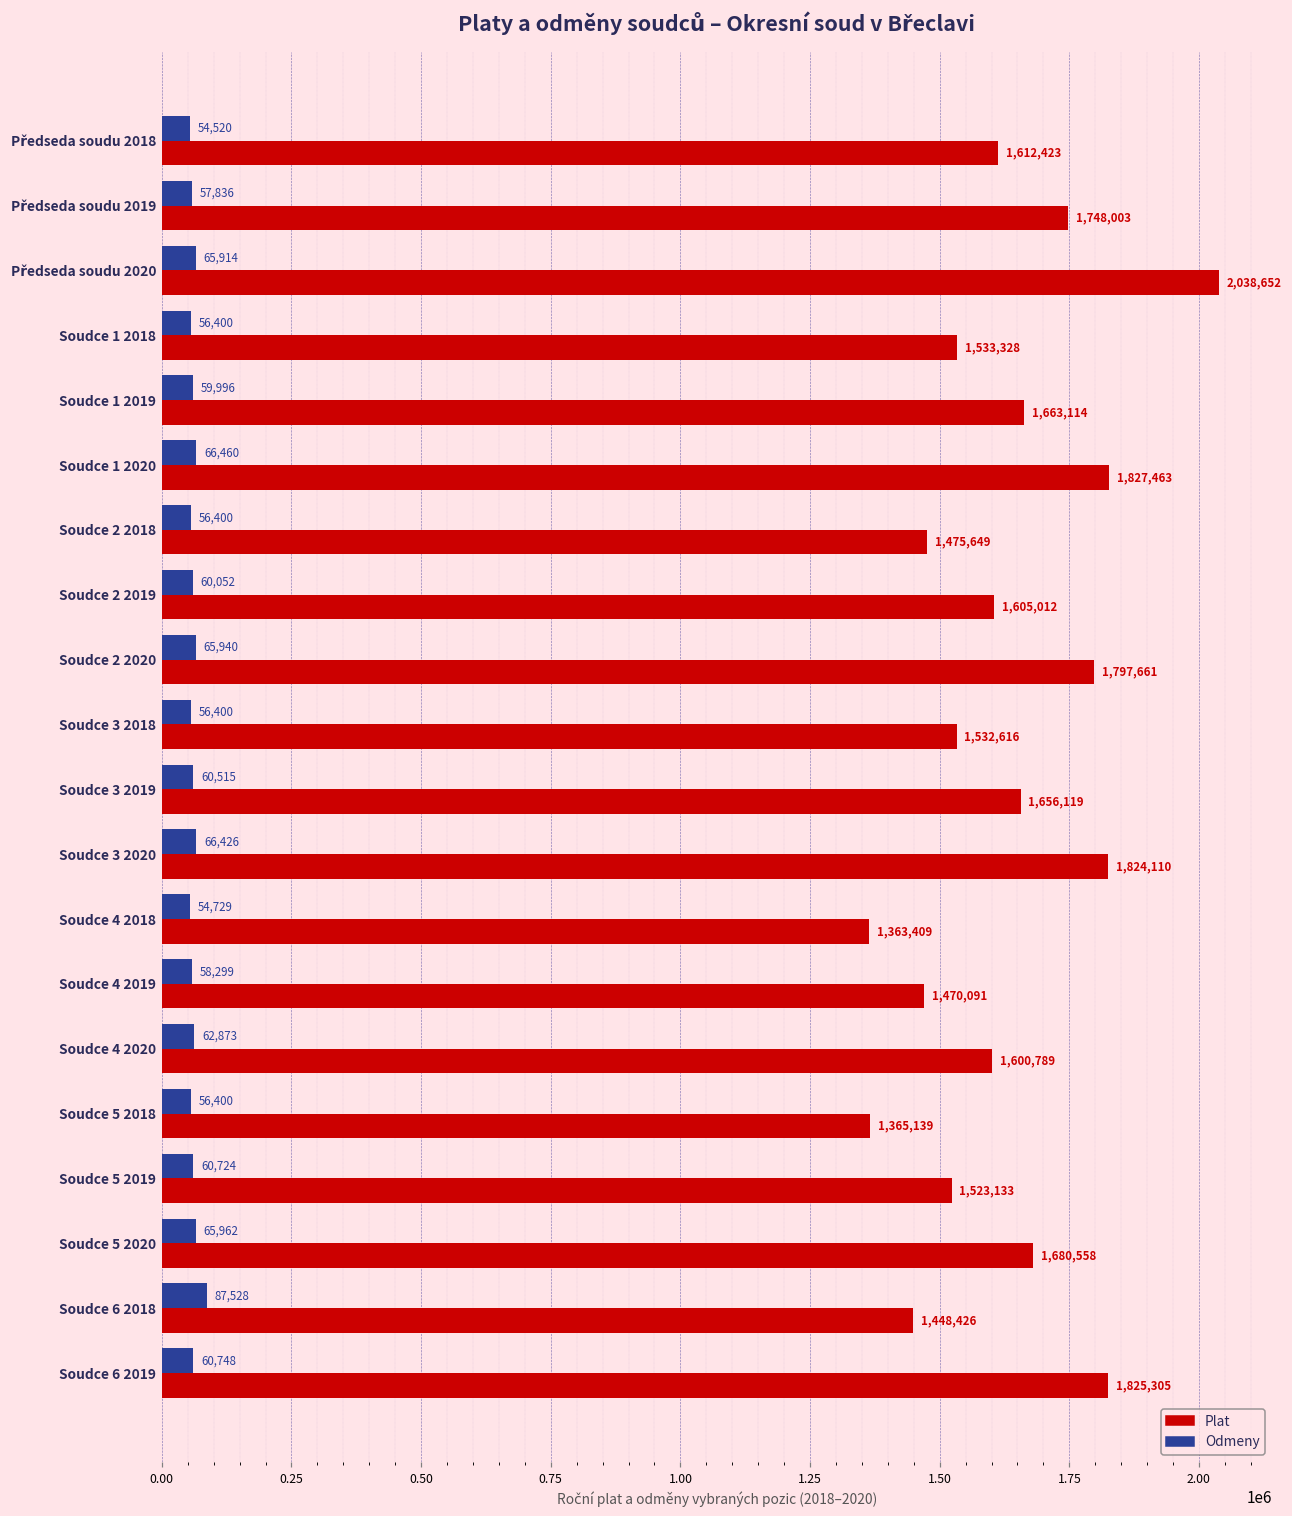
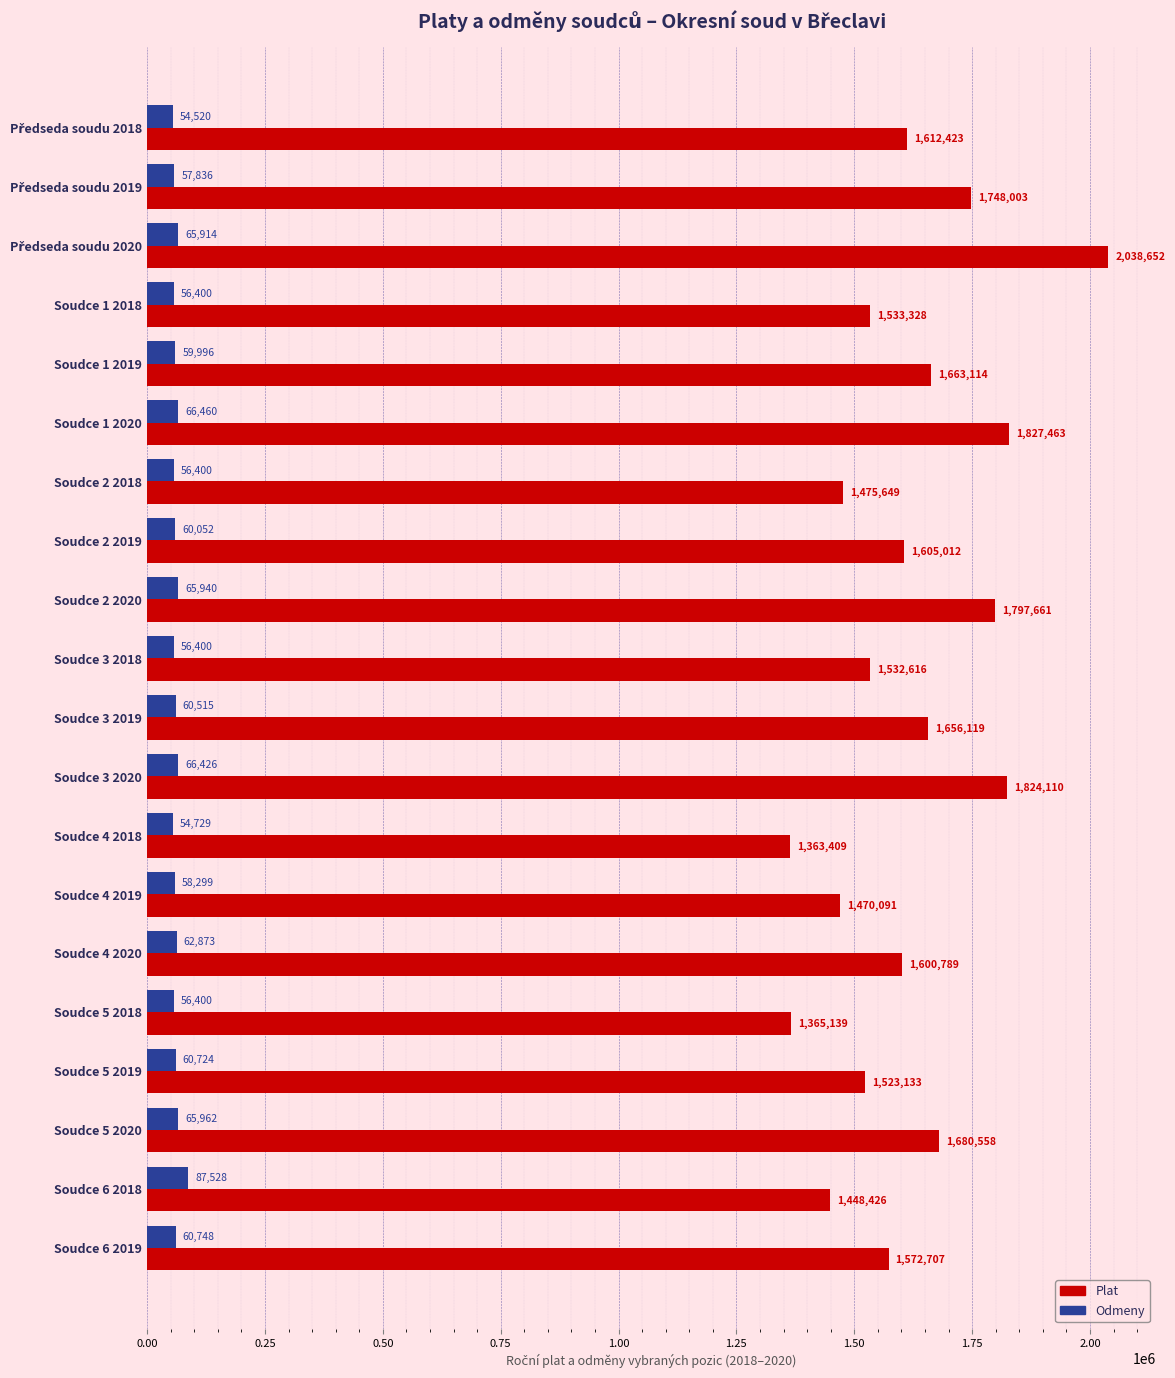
  {
    "Plat": {
      "Předseda soudu 2018": "1,612,423",
      "Předseda soudu 2019": "1,748,003",
      "Předseda soudu 2020": "2,038,652",
      "Soudce 1 2018": "1,533,328",
      "Soudce 1 2019": "1,663,114",
      "Soudce 1 2020": "1,827,463",
      "Soudce 2 2018": "1,475,649",
      "Soudce 2 2019": "1,605,012",
      "Soudce 2 2020": "1,797,661",
      "Soudce 3 2018": "1,532,616",
      "Soudce 3 2019": "1,656,119",
      "Soudce 3 2020": "1,824,110",
      "Soudce 4 2018": "1,363,409",
      "Soudce 4 2019": "1,470,091",
      "Soudce 4 2020": "1,600,789",
      "Soudce 5 2018": "1,365,139",
      "Soudce 5 2019": "1,523,133",
      "Soudce 5 2020": "1,680,558",
      "Soudce 6 2018": "1,448,426",
-     "Soudce 6 2019": "1,825,305"
+     "Soudce 6 2019": "1,572,707"
    },
    "Odmeny": {
      "Předseda soudu 2018": "54,520",
      "Předseda soudu 2019": "57,836",
      "Předseda soudu 2020": "65,914",
      "Soudce 1 2018": "56,400",
      "Soudce 1 2019": "59,996",
      "Soudce 1 2020": "66,460",
      "Soudce 2 2018": "56,400",
      "Soudce 2 2019": "60,052",
      "Soudce 2 2020": "65,940",
      "Soudce 3 2018": "56,400",
      "Soudce 3 2019": "60,515",
      "Soudce 3 2020": "66,426",
      "Soudce 4 2018": "54,729",
      "Soudce 4 2019": "58,299",
      "Soudce 4 2020": "62,873",
      "Soudce 5 2018": "56,400",
      "Soudce 5 2019": "60,724",
      "Soudce 5 2020": "65,962",
      "Soudce 6 2018": "87,528",
      "Soudce 6 2019": "60,748"
    }
  }
